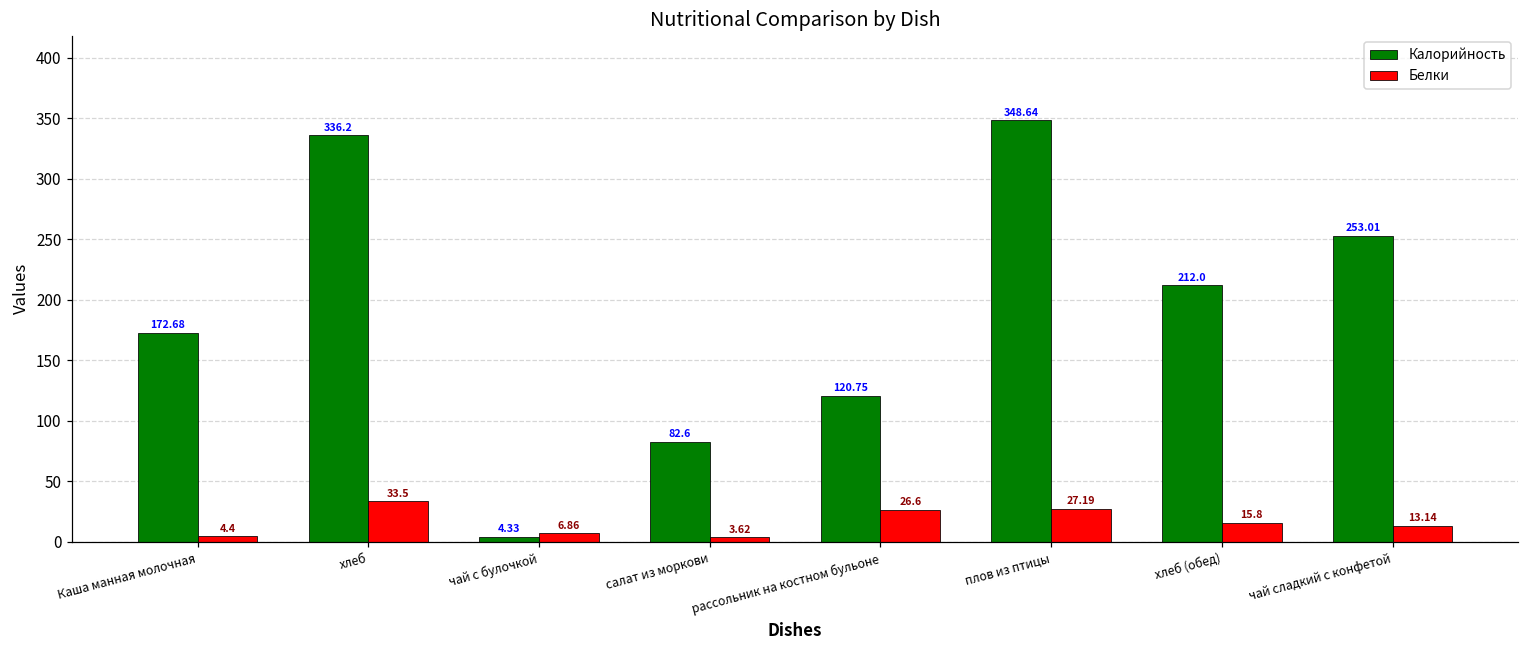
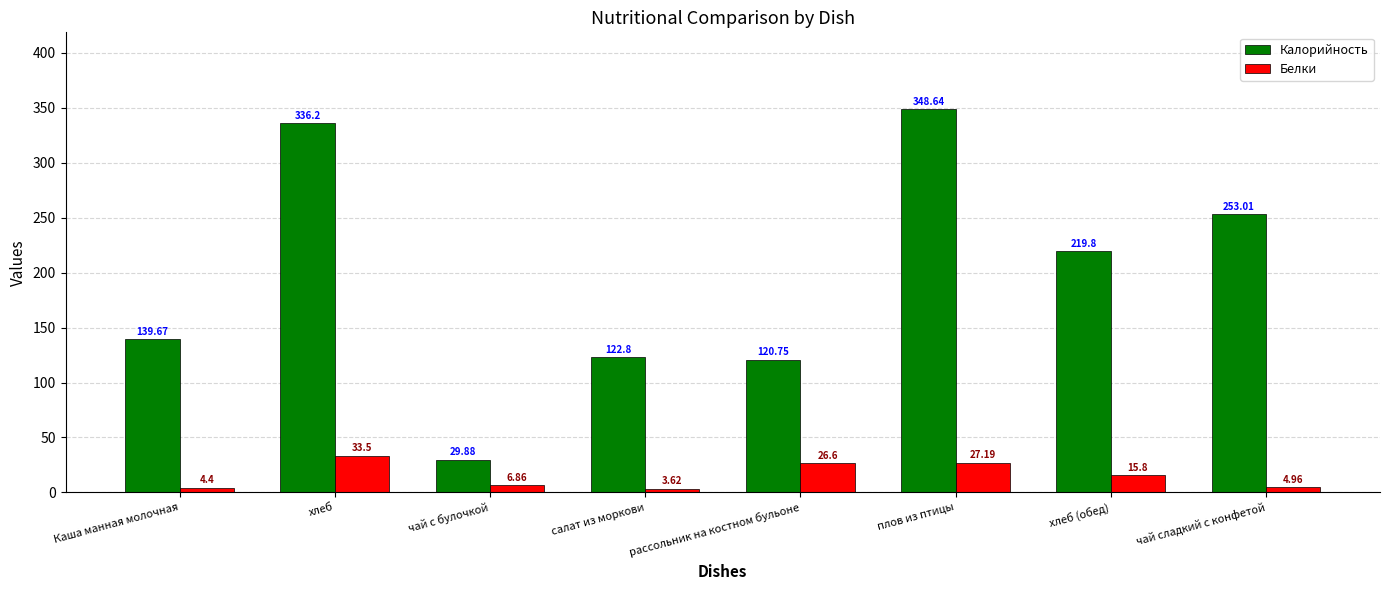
  {
    "Калорийность": {
-     "Каша манная молочная": 172.68,
+     "Каша манная молочная": 139.67,
      "хлеб": 336.2,
-     "чай с булочкой": 4.33,
-     "салат из моркови": 82.6,
+     "чай с булочкой": 29.88,
+     "салат из моркови": 122.8,
      "рассольник на костном бульоне": 120.75,
      "плов из птицы": 348.64,
-     "хлеб (обед)": 212.0,
+     "хлеб (обед)": 219.8,
      "чай сладкий с конфетой": 253.01
    },
    "Белки": {
      "Каша манная молочная": 4.4,
      "хлеб": 33.5,
      "чай с булочкой": 6.86,
      "салат из моркови": 3.62,
      "рассольник на костном бульоне": 26.6,
      "плов из птицы": 27.19,
      "хлеб (обед)": 15.8,
-     "чай сладкий с конфетой": 13.14
+     "чай сладкий с конфетой": 4.96
    }
  }
